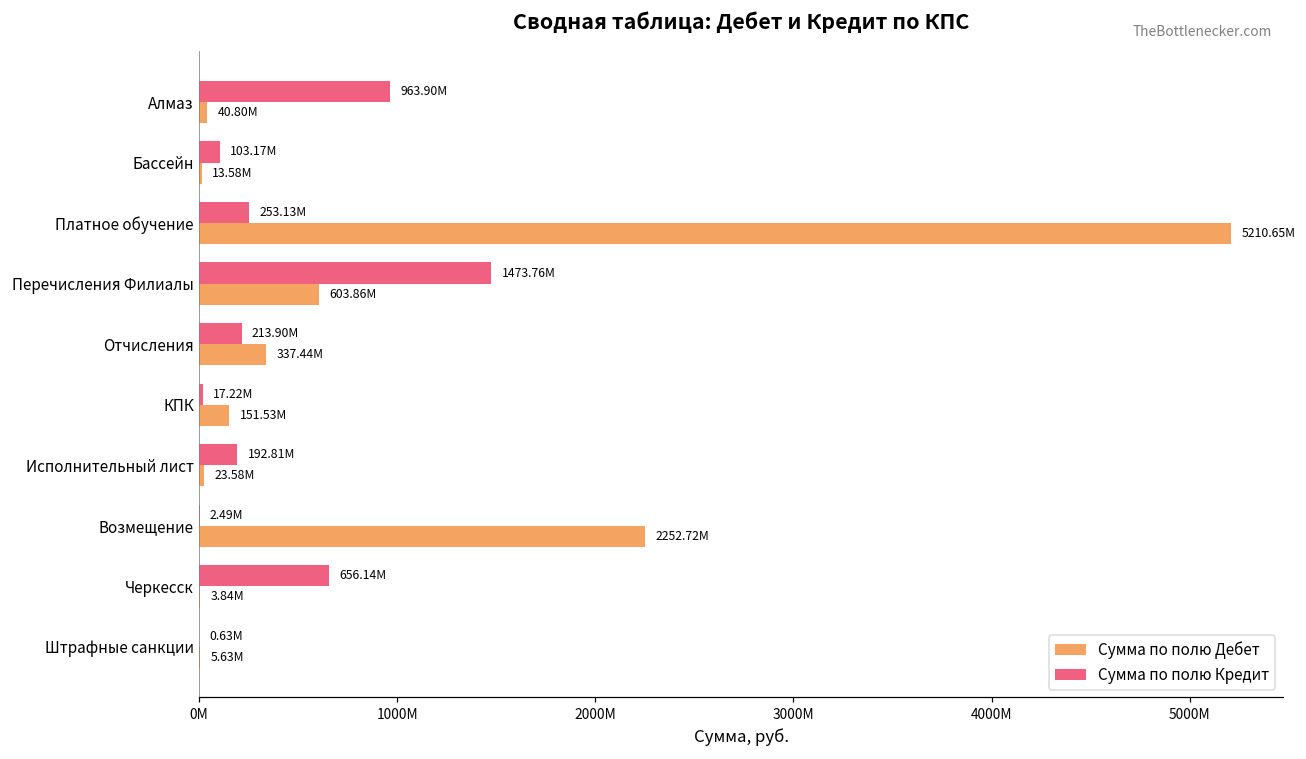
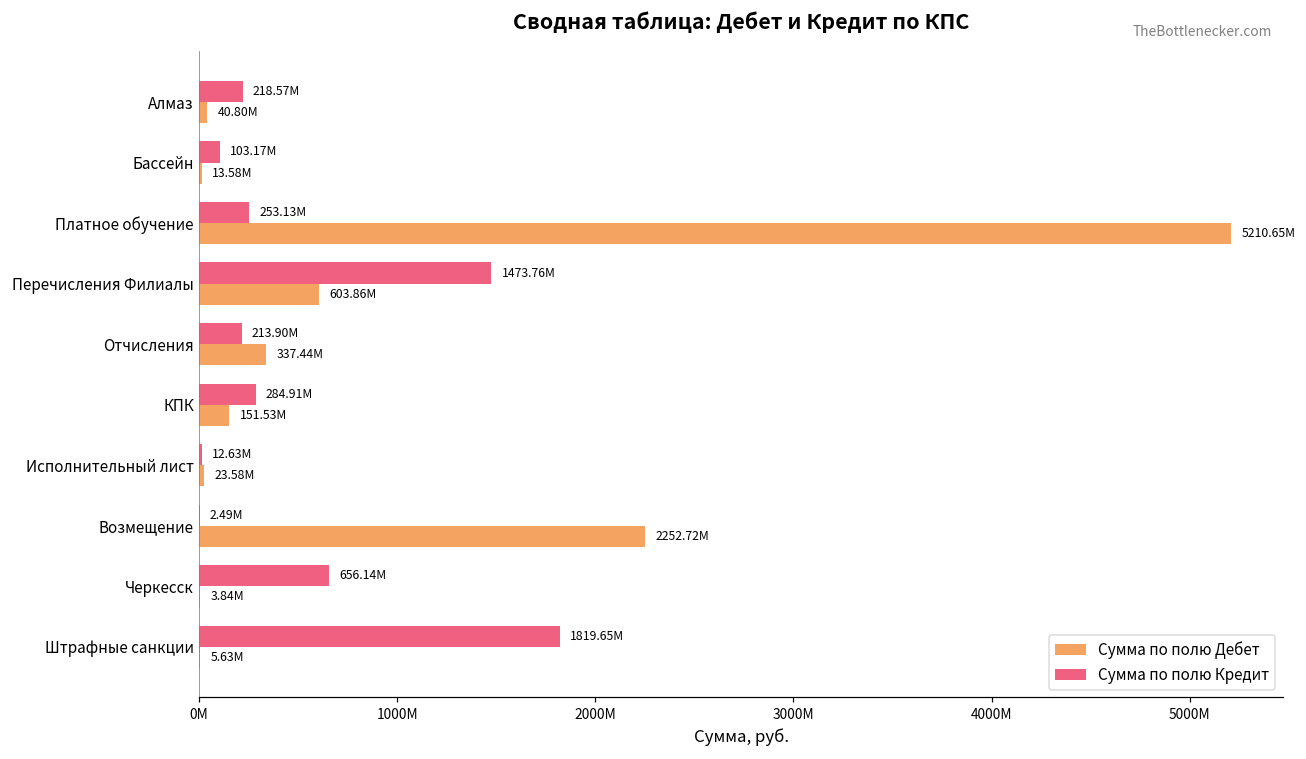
  {
    "Сумма по полю Дебет": {
      "Алмаз": "40.80M",
      "Бассейн": "13.58M",
      "Платное обучение": "5210.65M",
      "Перечисления Филиалы": "603.86M",
      "Отчисления": "337.44M",
      "КПК": "151.53M",
      "Исполнительный лист": "23.58M",
      "Возмещение": "2252.72M",
      "Черкесск": "3.84M",
      "Штрафные санкции": "5.63M"
    },
    "Сумма по полю Кредит": {
-     "Алмаз": "963.90M",
+     "Алмаз": "218.57M",
      "Бассейн": "103.17M",
      "Платное обучение": "253.13M",
      "Перечисления Филиалы": "1473.76M",
      "Отчисления": "213.90M",
-     "КПК": "17.22M",
-     "Исполнительный лист": "192.81M",
+     "КПК": "284.91M",
+     "Исполнительный лист": "12.63M",
      "Возмещение": "2.49M",
      "Черкесск": "656.14M",
-     "Штрафные санкции": "0.63M"
+     "Штрафные санкции": "1819.65M"
    }
  }
